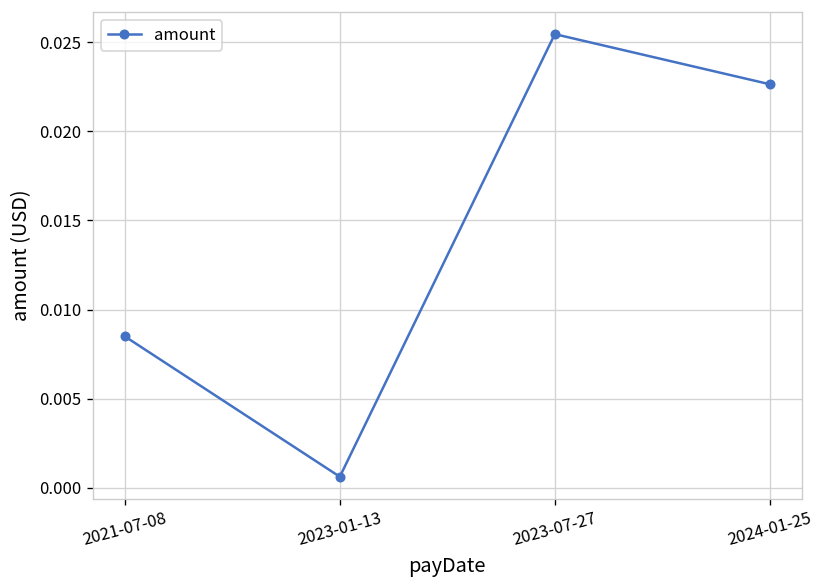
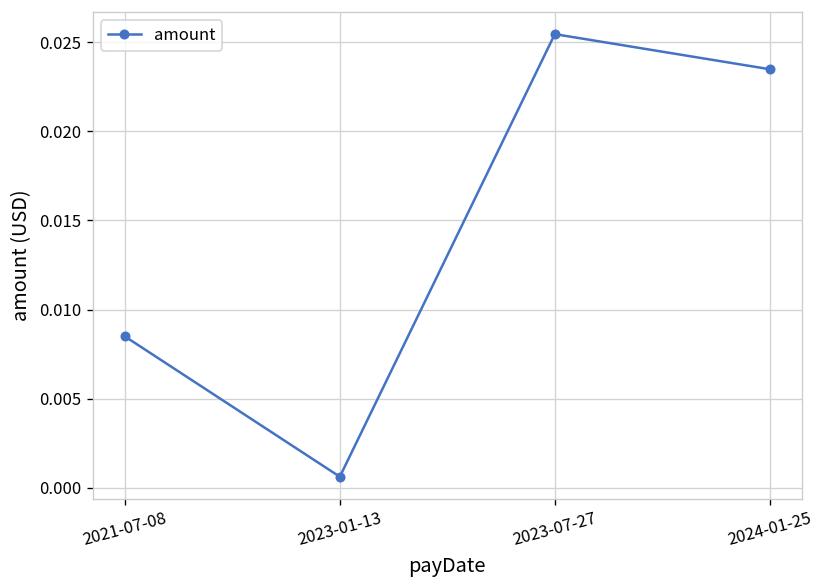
  {
    "2021-07-08": 0.0085,
    "2023-01-13": 0.0006,
    "2023-07-27": 0.0254,
-   "2024-01-25": 0.0226
+   "2024-01-25": 0.0235
  }
